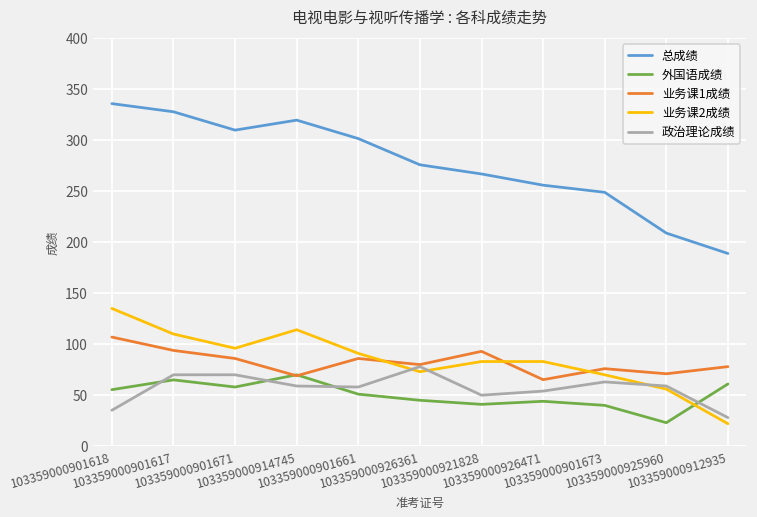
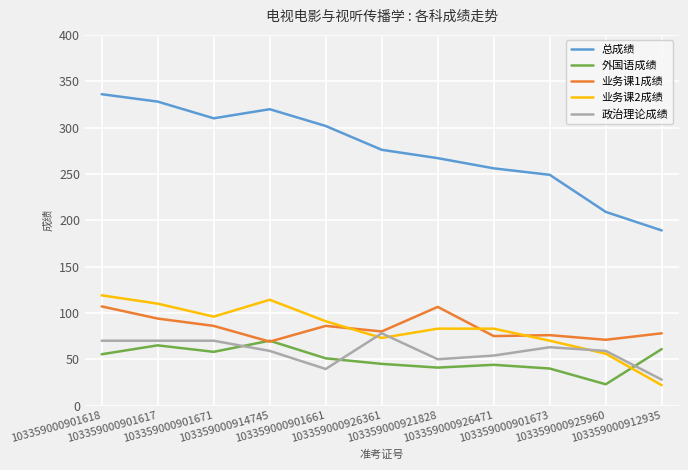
  {
    "总成绩": {
      "103359000901618": 340,
      "103359000901617": 330,
      "103359000901671": 310,
      "103359000914745": 320,
      "103359000901661": 300,
      "103359000926361": 280,
      "103359000921828": 270,
      "103359000926471": 260,
      "103359000901673": 250,
      "103359000925960": 210,
      "103359000912935": 190
    },
    "外国语成绩": {
      "103359000901618": 60,
      "103359000901617": 70,
      "103359000901671": 60,
      "103359000901661": 50,
      "103359000926361": 50,
      "103359000921828": 40,
      "103359000926471": 40,
      "103359000901673": 40,
      "103359000925960": 20,
      "103359000912935": 60
    },
    "业务课1成绩": {
      "103359000901618": 110,
      "103359000901617": 90,
      "103359000901671": 90,
      "103359000901661": 90,
-     "103359000921828": 90,
-     "103359000926471": 70,
+     "103359000921828": 110,
+     "103359000926471": 80,
      "103359000901673": 80,
      "103359000925960": 70,
      "103359000912935": 80
    },
    "业务课2成绩": {
-     "103359000901618": 140,
+     "103359000901618": 120,
      "103359000901617": 110,
      "103359000901671": 100,
      "103359000914745": 110,
      "103359000901661": 90,
      "103359000926361": 70,
      "103359000921828": 80,
      "103359000926471": 80,
      "103359000901673": 70,
      "103359000925960": 60,
      "103359000912935": 20
    },
    "政治理论成绩": {
-     "103359000901618": 40,
+     "103359000901618": 70,
      "103359000901617": 70,
      "103359000901671": 70,
      "103359000914745": 60,
-     "103359000901661": 60,
+     "103359000901661": 40,
      "103359000921828": 50,
      "103359000926471": 50,
      "103359000901673": 60,
      "103359000925960": 60,
      "103359000912935": 30
    }
  }
